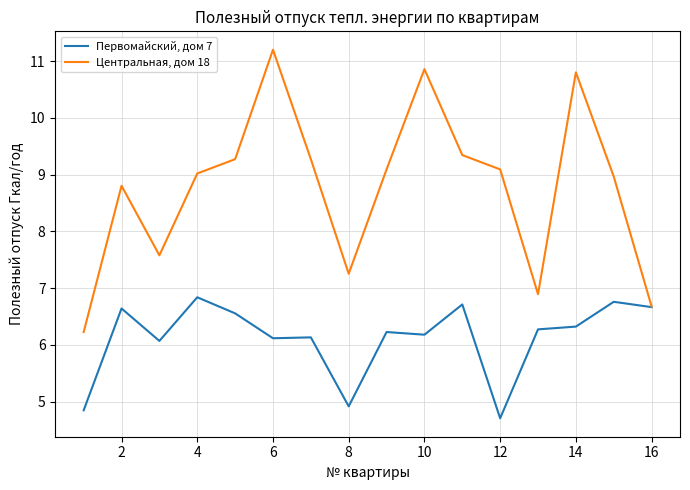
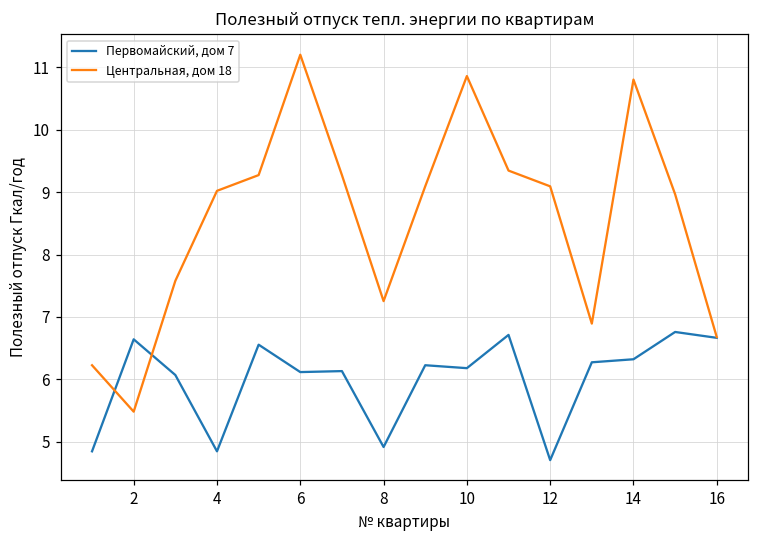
  {
    "Первомайский, дом 7": {
      "2": 6.6,
-     "4": 6.8,
+     "4": 4.8,
      "6": 6.1,
      "8": 4.9,
      "10": 6.2,
      "12": 4.7,
      "14": 6.3
    },
    "Центральная, дом 18": {
-     "2": 8.8,
+     "2": 5.5,
      "4": 9.0,
      "6": 11.2,
      "8": 7.3,
      "10": 10.9,
      "12": 9.1,
      "14": 10.8
    }
  }
